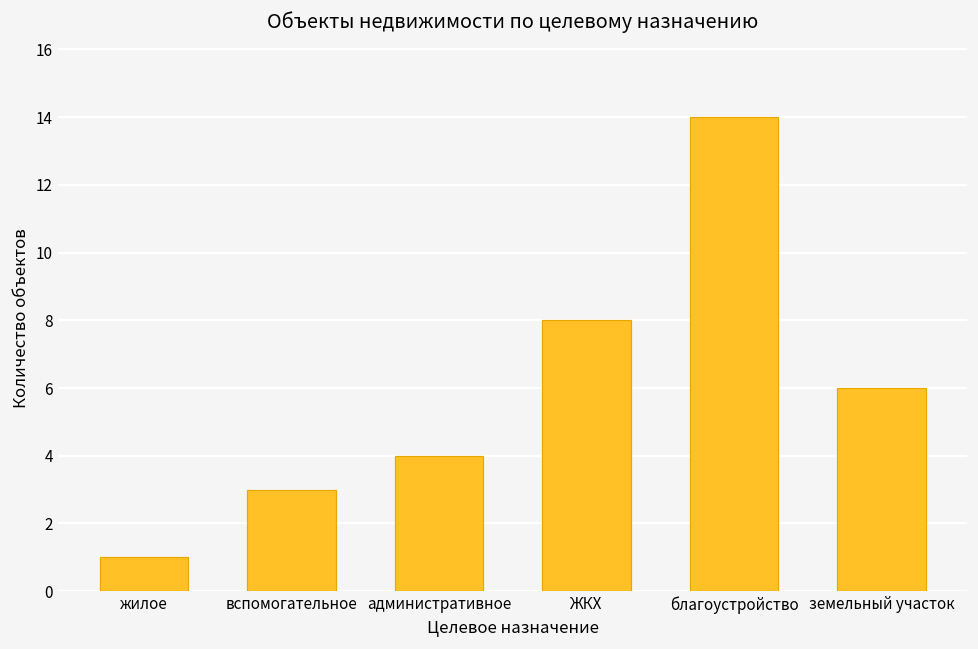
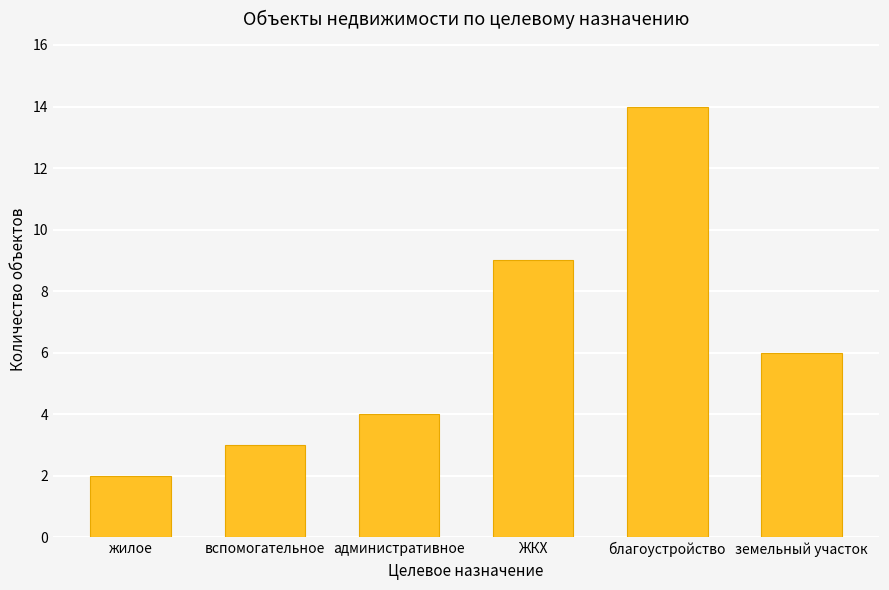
  {
-   "жилое": 1,
+   "жилое": 2,
    "вспомогательное": 3,
    "административное": 4,
-   "ЖКХ": 8,
+   "ЖКХ": 9,
    "благоустройство": 14,
    "земельный участок": 6
  }
